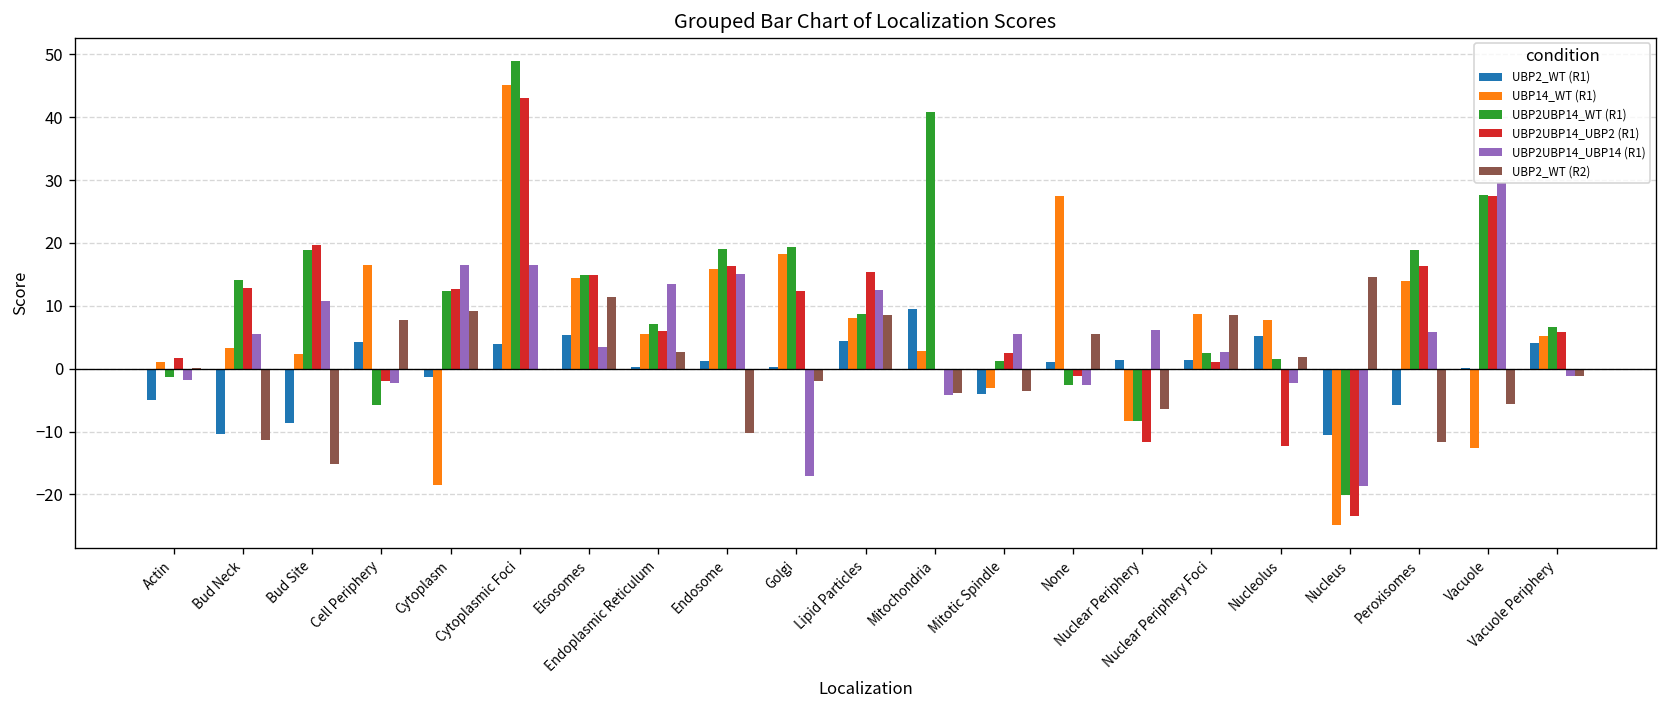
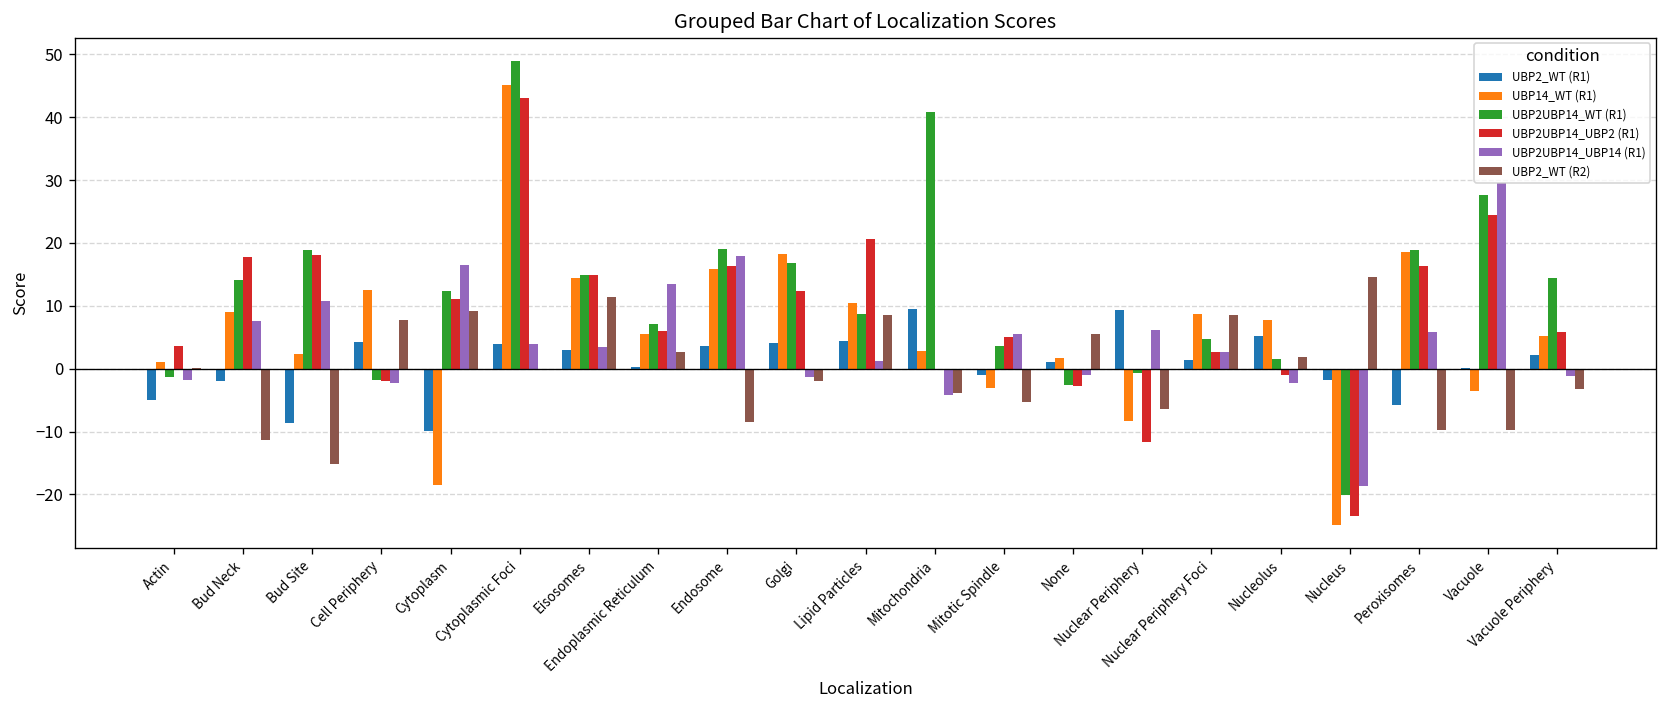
  {
    "UBP2_WT (R1)": {
      "Actin": -5,
-     "Bud Neck": -10,
+     "Bud Neck": -2,
      "Bud Site": -9,
      "Cell Periphery": 4,
-     "Cytoplasm": -1,
+     "Cytoplasm": -10,
      "Cytoplasmic Foci": 4,
-     "Eisosomes": 5,
-     "Endosome": 1,
-     "Golgi": 0,
+     "Eisosomes": 3,
+     "Endosome": 4,
+     "Golgi": 4,
      "Lipid Particles": 4,
      "Mitochondria": 10,
-     "Mitotic Spindle": -4,
+     "Mitotic Spindle": -1,
      "None": 1,
-     "Nuclear Periphery": 1,
+     "Nuclear Periphery": 9,
      "Nuclear Periphery Foci": 1,
      "Nucleolus": 5,
-     "Nucleus": -11,
+     "Nucleus": -2,
      "Peroxisomes": -6,
-     "Vacuole Periphery": 4
+     "Vacuole Periphery": 2
    },
    "UBP14_WT (R1)": {
      "Actin": 1,
-     "Bud Neck": 3,
+     "Bud Neck": 9,
      "Bud Site": 2,
-     "Cell Periphery": 16,
+     "Cell Periphery": 13,
      "Cytoplasm": -19,
      "Cytoplasmic Foci": 45,
      "Eisosomes": 14,
      "Endoplasmic Reticulum": 5,
      "Endosome": 16,
      "Golgi": 18,
-     "Lipid Particles": 8,
+     "Lipid Particles": 10,
      "Mitochondria": 3,
      "Mitotic Spindle": -3,
-     "None": 28,
+     "None": 2,
      "Nuclear Periphery": -8,
      "Nuclear Periphery Foci": 9,
      "Nucleolus": 8,
      "Nucleus": -25,
-     "Peroxisomes": 14,
-     "Vacuole": -13,
+     "Peroxisomes": 19,
+     "Vacuole": -4,
      "Vacuole Periphery": 5
    },
    "UBP2UBP14_WT (R1)": {
      "Actin": -1,
      "Bud Neck": 14,
      "Bud Site": 19,
-     "Cell Periphery": -6,
+     "Cell Periphery": -2,
      "Cytoplasm": 12,
      "Cytoplasmic Foci": 49,
      "Eisosomes": 15,
      "Endoplasmic Reticulum": 7,
      "Endosome": 19,
-     "Golgi": 19,
+     "Golgi": 17,
      "Lipid Particles": 9,
      "Mitochondria": 41,
-     "Mitotic Spindle": 1,
+     "Mitotic Spindle": 4,
      "None": -3,
-     "Nuclear Periphery": -8,
-     "Nuclear Periphery Foci": 2,
+     "Nuclear Periphery": -1,
+     "Nuclear Periphery Foci": 5,
      "Nucleolus": 2,
      "Nucleus": -20,
      "Peroxisomes": 19,
      "Vacuole": 28,
-     "Vacuole Periphery": 7
+     "Vacuole Periphery": 14
    },
    "UBP2UBP14_UBP2 (R1)": {
-     "Actin": 2,
-     "Bud Neck": 13,
-     "Bud Site": 20,
+     "Actin": 4,
+     "Bud Neck": 18,
+     "Bud Site": 18,
      "Cell Periphery": -2,
-     "Cytoplasm": 13,
+     "Cytoplasm": 11,
      "Cytoplasmic Foci": 43,
      "Eisosomes": 15,
      "Endoplasmic Reticulum": 6,
      "Endosome": 16,
      "Golgi": 12,
-     "Lipid Particles": 15,
-     "Mitotic Spindle": 2,
-     "None": -1,
+     "Lipid Particles": 21,
+     "Mitotic Spindle": 5,
+     "None": -3,
      "Nuclear Periphery": -12,
-     "Nuclear Periphery Foci": 1,
-     "Nucleolus": -12,
+     "Nuclear Periphery Foci": 3,
+     "Nucleolus": -1,
      "Nucleus": -23,
      "Peroxisomes": 16,
-     "Vacuole": 28,
+     "Vacuole": 25,
      "Vacuole Periphery": 6
    },
    "UBP2UBP14_UBP14 (R1)": {
      "Actin": -2,
-     "Bud Neck": 6,
+     "Bud Neck": 8,
      "Bud Site": 11,
      "Cell Periphery": -2,
      "Cytoplasm": 17,
-     "Cytoplasmic Foci": 16,
+     "Cytoplasmic Foci": 4,
      "Eisosomes": 3,
      "Endoplasmic Reticulum": 13,
-     "Endosome": 15,
-     "Golgi": -17,
-     "Lipid Particles": 13,
+     "Endosome": 18,
+     "Golgi": -1,
+     "Lipid Particles": 1,
      "Mitochondria": -4,
      "Mitotic Spindle": 6,
-     "None": -3,
+     "None": -1,
      "Nuclear Periphery": 6,
      "Nuclear Periphery Foci": 3,
      "Nucleolus": -2,
      "Nucleus": -19,
      "Peroxisomes": 6,
      "Vacuole Periphery": -1
    },
    "UBP2_WT (R2)": {
      "Bud Neck": -11,
      "Bud Site": -15,
      "Cell Periphery": 8,
      "Cytoplasm": 9,
      "Eisosomes": 11,
      "Endoplasmic Reticulum": 3,
-     "Endosome": -10,
+     "Endosome": -9,
      "Golgi": -2,
      "Lipid Particles": 9,
      "Mitochondria": -4,
-     "Mitotic Spindle": -3,
+     "Mitotic Spindle": -5,
      "None": 6,
      "Nuclear Periphery": -6,
      "Nuclear Periphery Foci": 9,
      "Nucleolus": 2,
      "Nucleus": 15,
-     "Peroxisomes": -12,
-     "Vacuole": -6,
-     "Vacuole Periphery": -1
+     "Peroxisomes": -10,
+     "Vacuole": -10,
+     "Vacuole Periphery": -3
    }
  }
